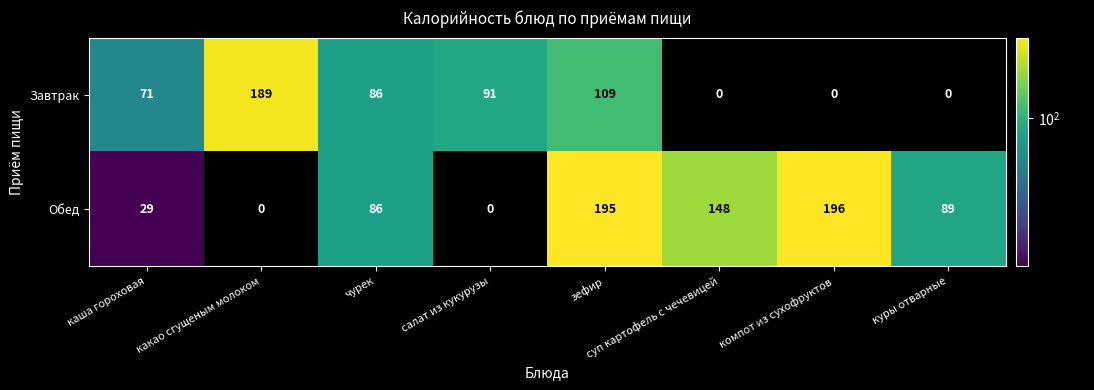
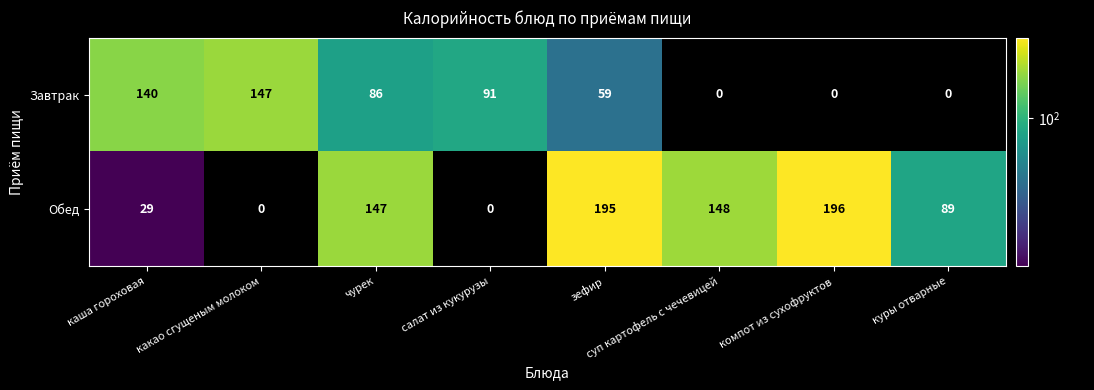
  {
    "Завтрак": {
-     "каша гороховая": 71,
-     "какао сгущеным молоком": 189,
+     "каша гороховая": 140,
+     "какао сгущеным молоком": 147,
      "чурек": 86,
      "салат из кукурузы": 91,
-     "зефир": 109,
+     "зефир": 59,
      "суп картофель с чечевицей": 0,
      "компот из сухофруктов": 0,
      "куры отварные": 0
    },
    "Обед": {
      "каша гороховая": 29,
      "какао сгущеным молоком": 0,
-     "чурек": 86,
+     "чурек": 147,
      "салат из кукурузы": 0,
      "зефир": 195,
      "суп картофель с чечевицей": 148,
      "компот из сухофруктов": 196,
      "куры отварные": 89
    }
  }
